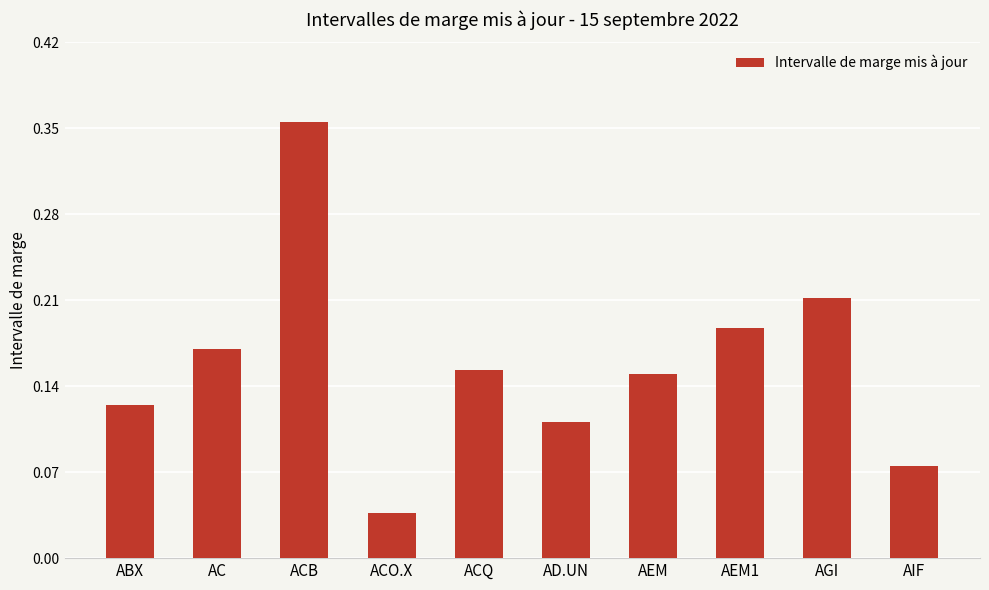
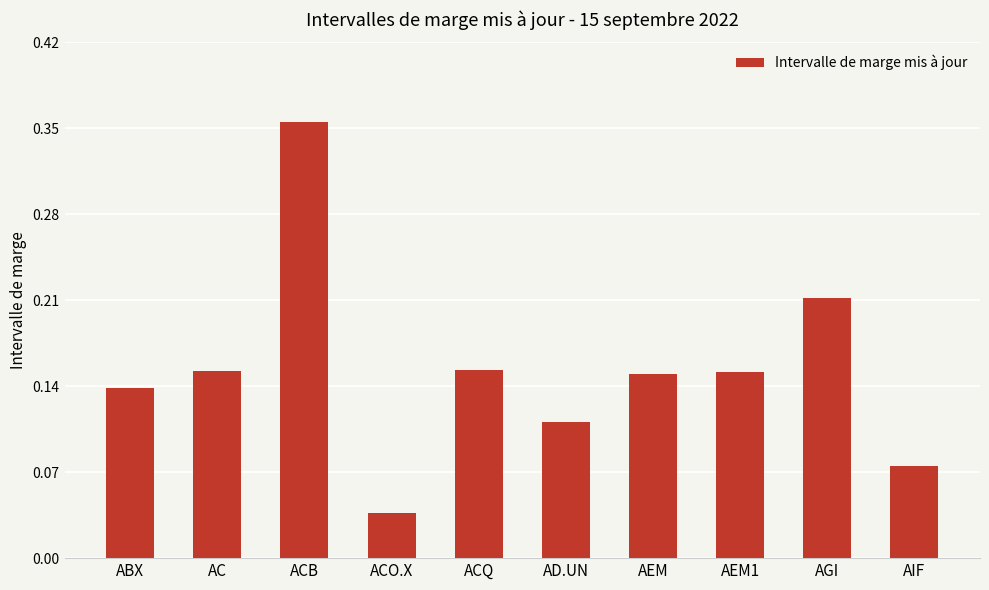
  {
-   "ABX": 0.125,
-   "AC": 0.170,
+   "ABX": 0.139,
+   "AC": 0.153,
    "ACB": 0.355,
    "ACO.X": 0.036,
    "ACQ": 0.154,
    "AD.UN": 0.111,
    "AEM": 0.150,
-   "AEM1": 0.187,
+   "AEM1": 0.152,
    "AGI": 0.212,
    "AIF": 0.075
  }
